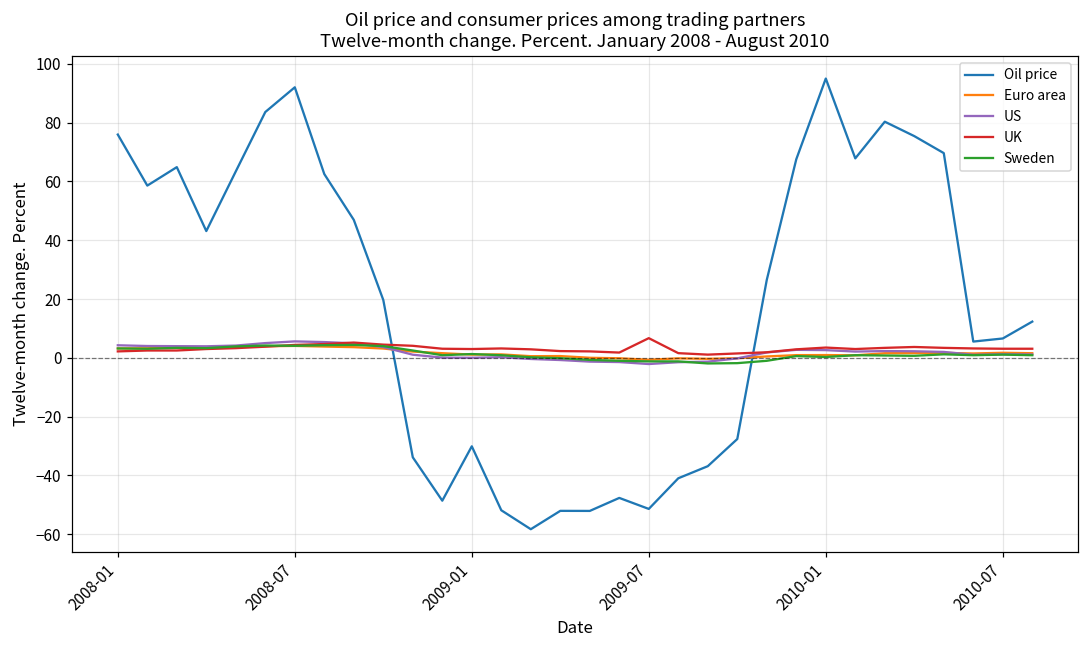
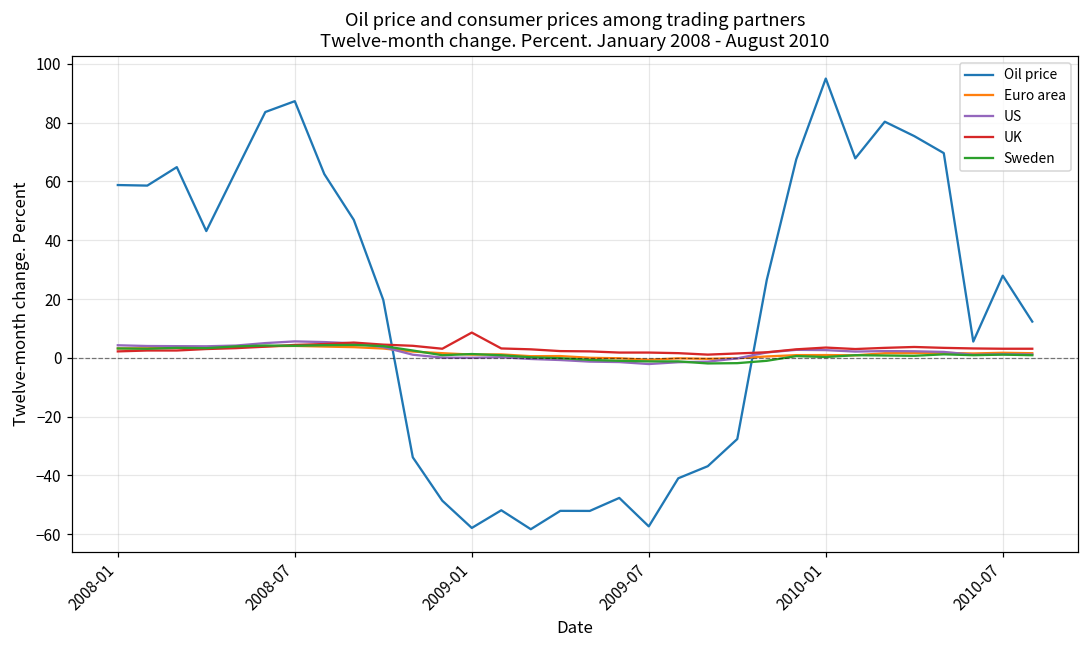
  {
    "Oil price": {
-     "2008-01": 76,
-     "2008-07": 92,
-     "2009-01": -30,
-     "2009-07": -51,
+     "2008-01": 59,
+     "2008-07": 87,
+     "2009-01": -58,
+     "2009-07": -57,
      "2010-01": 95,
-     "2010-07": 7
+     "2010-07": 28
    },
    "US": {
      "2008-01": 4,
      "2008-07": 6,
      "2009-01": 0
    },
    "UK": {
      "2008-01": 2,
-     "2009-01": 3,
-     "2009-07": 7,
+     "2009-01": 9,
+     "2009-07": 2,
      "2010-07": 3
    }
  }
